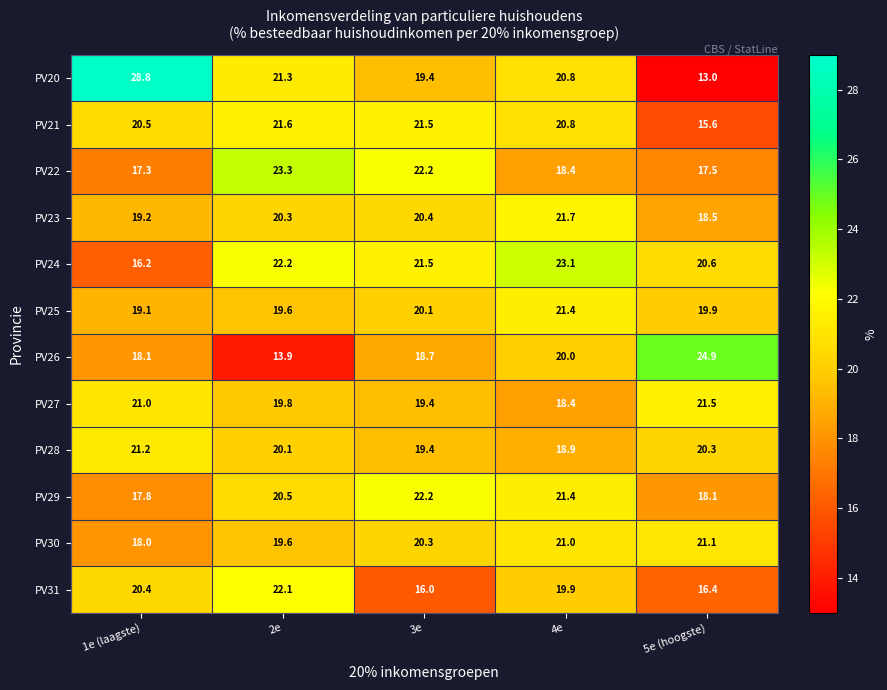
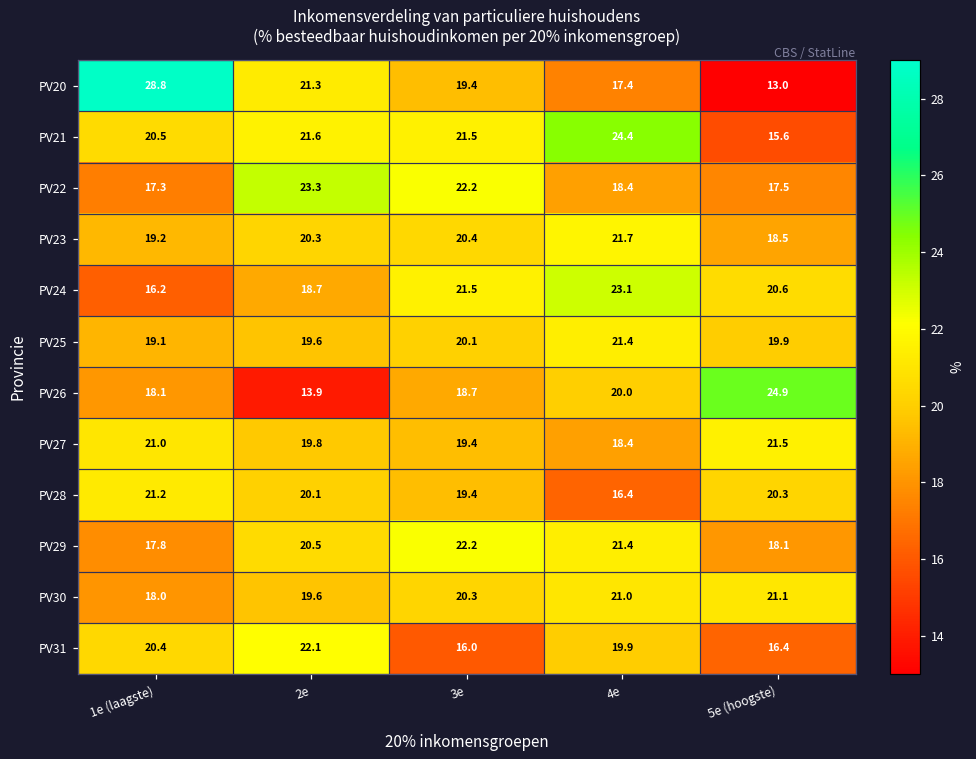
  {
    "PV20": {
      "1e (laagste)": 28.8,
      "2e": 21.3,
      "3e": 19.4,
-     "4e": 20.8,
+     "4e": 17.4,
      "5e (hoogste)": 13.0
    },
    "PV21": {
      "1e (laagste)": 20.5,
      "2e": 21.6,
      "3e": 21.5,
-     "4e": 20.8,
+     "4e": 24.4,
      "5e (hoogste)": 15.6
    },
    "PV22": {
      "1e (laagste)": 17.3,
      "2e": 23.3,
      "3e": 22.2,
      "4e": 18.4,
      "5e (hoogste)": 17.5
    },
    "PV23": {
      "1e (laagste)": 19.2,
      "2e": 20.3,
      "3e": 20.4,
      "4e": 21.7,
      "5e (hoogste)": 18.5
    },
    "PV24": {
      "1e (laagste)": 16.2,
-     "2e": 22.2,
+     "2e": 18.7,
      "3e": 21.5,
      "4e": 23.1,
      "5e (hoogste)": 20.6
    },
    "PV25": {
      "1e (laagste)": 19.1,
      "2e": 19.6,
      "3e": 20.1,
      "4e": 21.4,
      "5e (hoogste)": 19.9
    },
    "PV26": {
      "1e (laagste)": 18.1,
      "2e": 13.9,
      "3e": 18.7,
      "4e": 20.0,
      "5e (hoogste)": 24.9
    },
    "PV27": {
      "1e (laagste)": 21.0,
      "2e": 19.8,
      "3e": 19.4,
      "4e": 18.4,
      "5e (hoogste)": 21.5
    },
    "PV28": {
      "1e (laagste)": 21.2,
      "2e": 20.1,
      "3e": 19.4,
-     "4e": 18.9,
+     "4e": 16.4,
      "5e (hoogste)": 20.3
    },
    "PV29": {
      "1e (laagste)": 17.8,
      "2e": 20.5,
      "3e": 22.2,
      "4e": 21.4,
      "5e (hoogste)": 18.1
    },
    "PV30": {
      "1e (laagste)": 18.0,
      "2e": 19.6,
      "3e": 20.3,
      "4e": 21.0,
      "5e (hoogste)": 21.1
    },
    "PV31": {
      "1e (laagste)": 20.4,
      "2e": 22.1,
      "3e": 16.0,
      "4e": 19.9,
      "5e (hoogste)": 16.4
    }
  }
